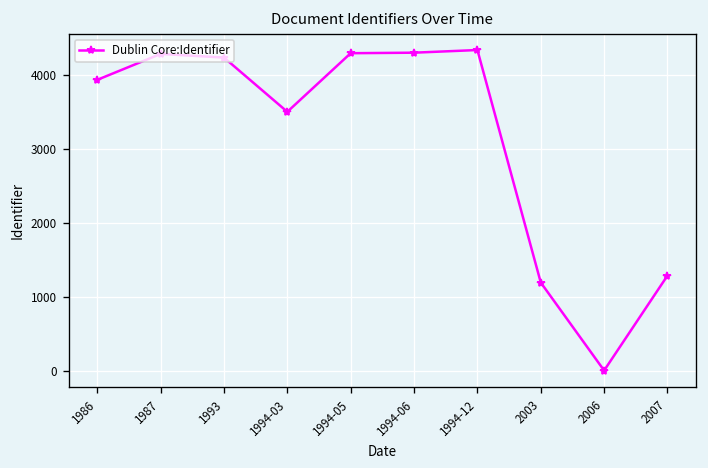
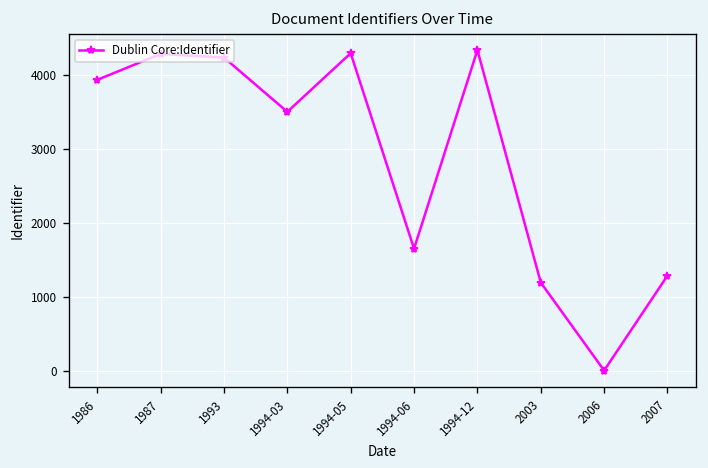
  {
    "1986": 3900,
    "1994-03": 3500,
    "1994-05": 4300,
-   "1994-06": 4300,
+   "1994-06": 1600,
    "1994-12": 4300,
    "2003": 1200,
    "2006": 0,
    "2007": 1300
  }
